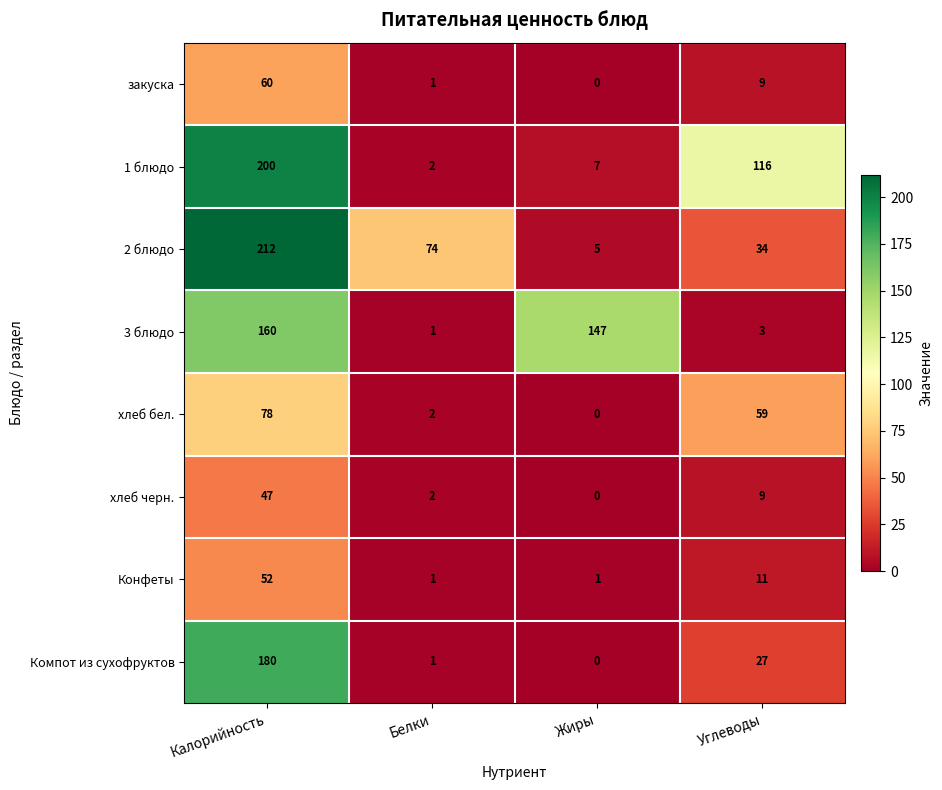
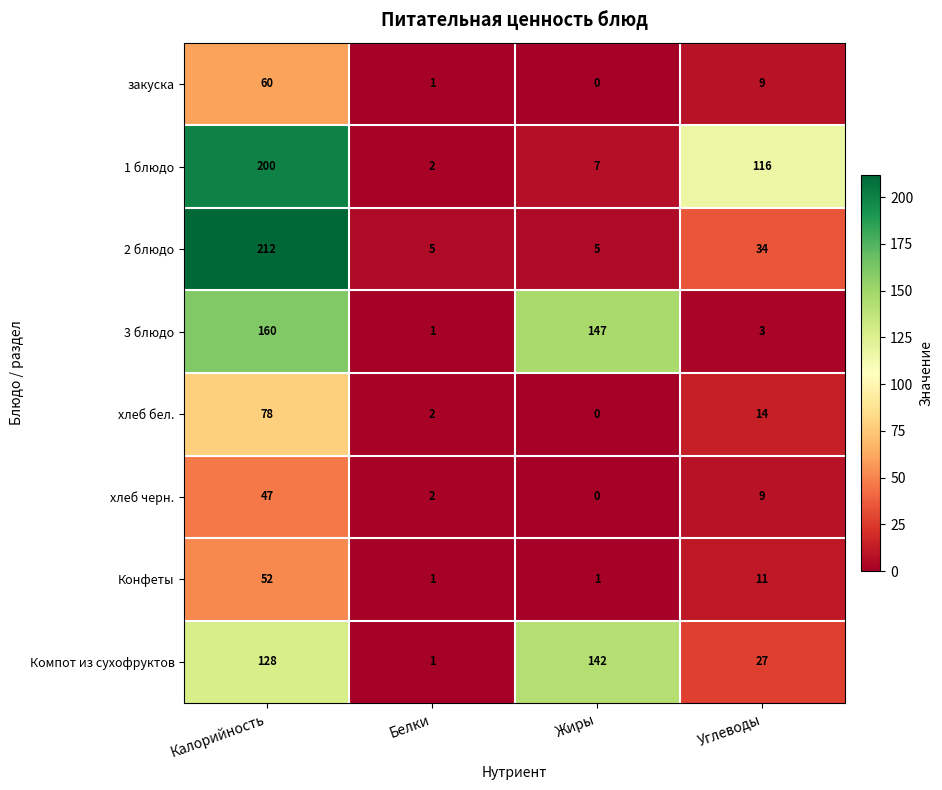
  {
    "закуска": {
      "Калорийность": 60,
      "Белки": 1,
      "Жиры": 0,
      "Углеводы": 9
    },
    "1 блюдо": {
      "Калорийность": 200,
      "Белки": 2,
      "Жиры": 7,
      "Углеводы": 116
    },
    "2 блюдо": {
      "Калорийность": 212,
-     "Белки": 74,
+     "Белки": 5,
      "Жиры": 5,
      "Углеводы": 34
    },
    "3 блюдо": {
      "Калорийность": 160,
      "Белки": 1,
      "Жиры": 147,
      "Углеводы": 3
    },
    "хлеб бел.": {
      "Калорийность": 78,
      "Белки": 2,
      "Жиры": 0,
-     "Углеводы": 59
+     "Углеводы": 14
    },
    "хлеб черн.": {
      "Калорийность": 47,
      "Белки": 2,
      "Жиры": 0,
      "Углеводы": 9
    },
    "Конфеты": {
      "Калорийность": 52,
      "Белки": 1,
      "Жиры": 1,
      "Углеводы": 11
    },
    "Компот из сухофруктов": {
-     "Калорийность": 180,
+     "Калорийность": 128,
      "Белки": 1,
-     "Жиры": 0,
+     "Жиры": 142,
      "Углеводы": 27
    }
  }
